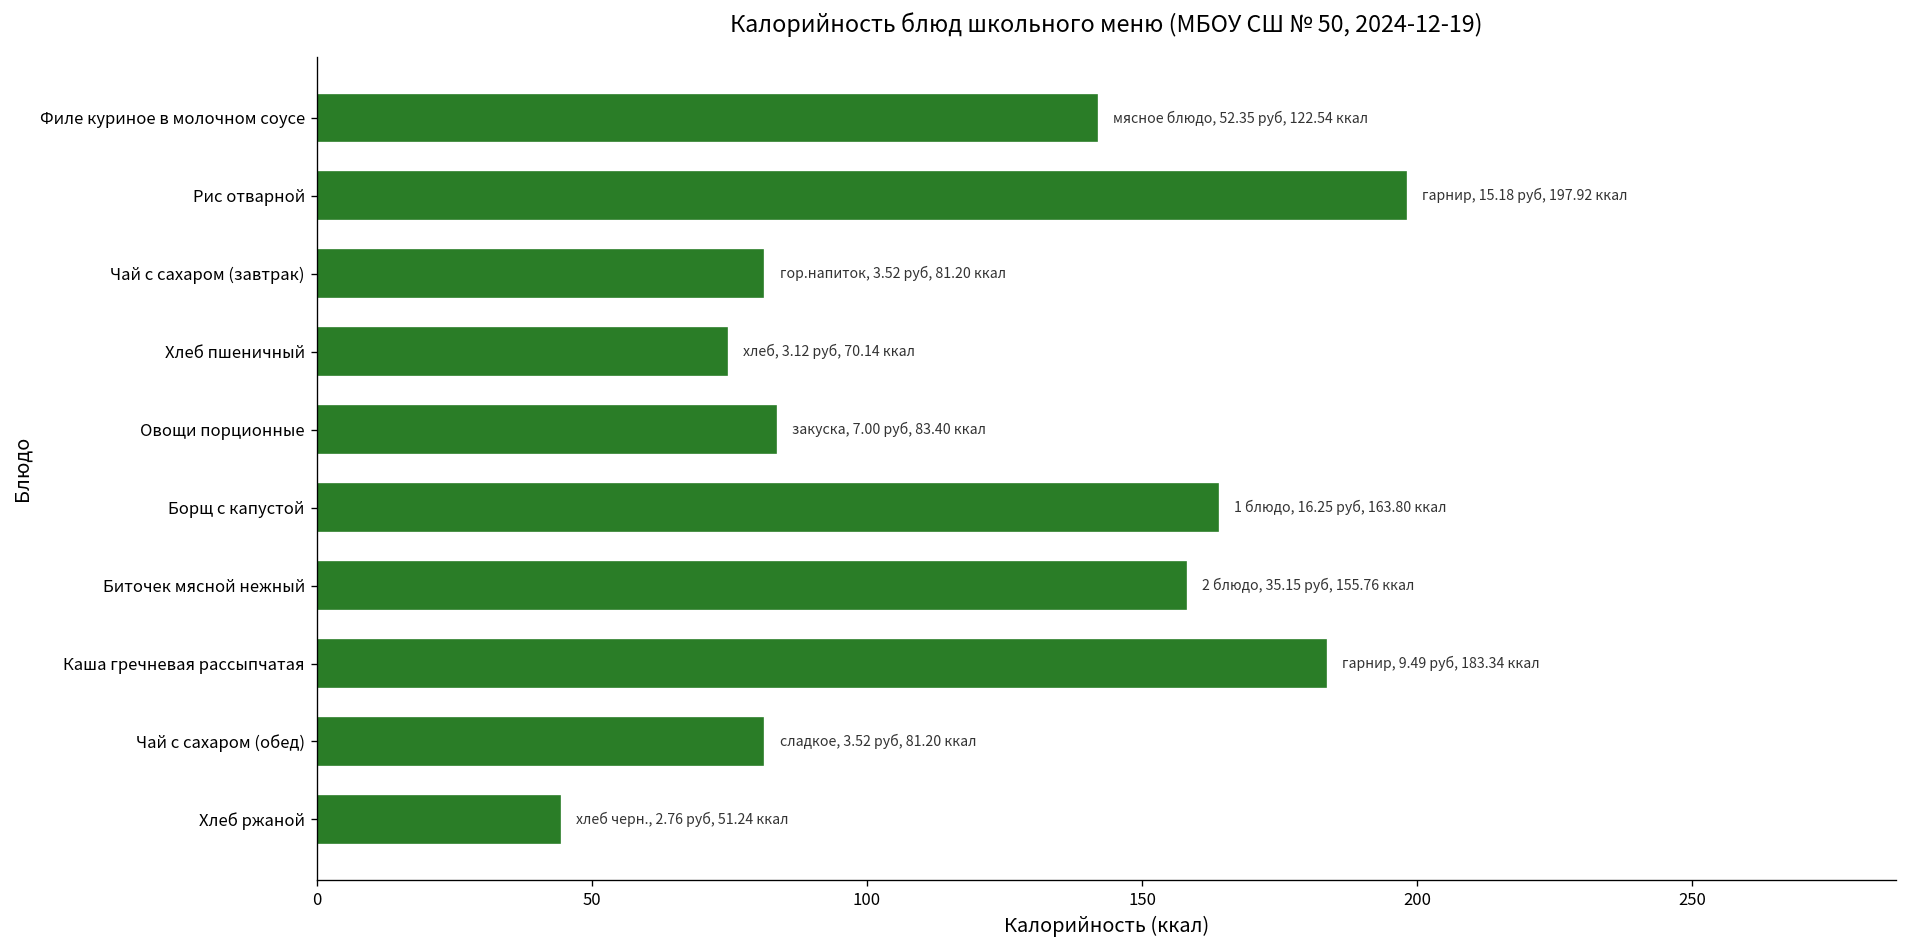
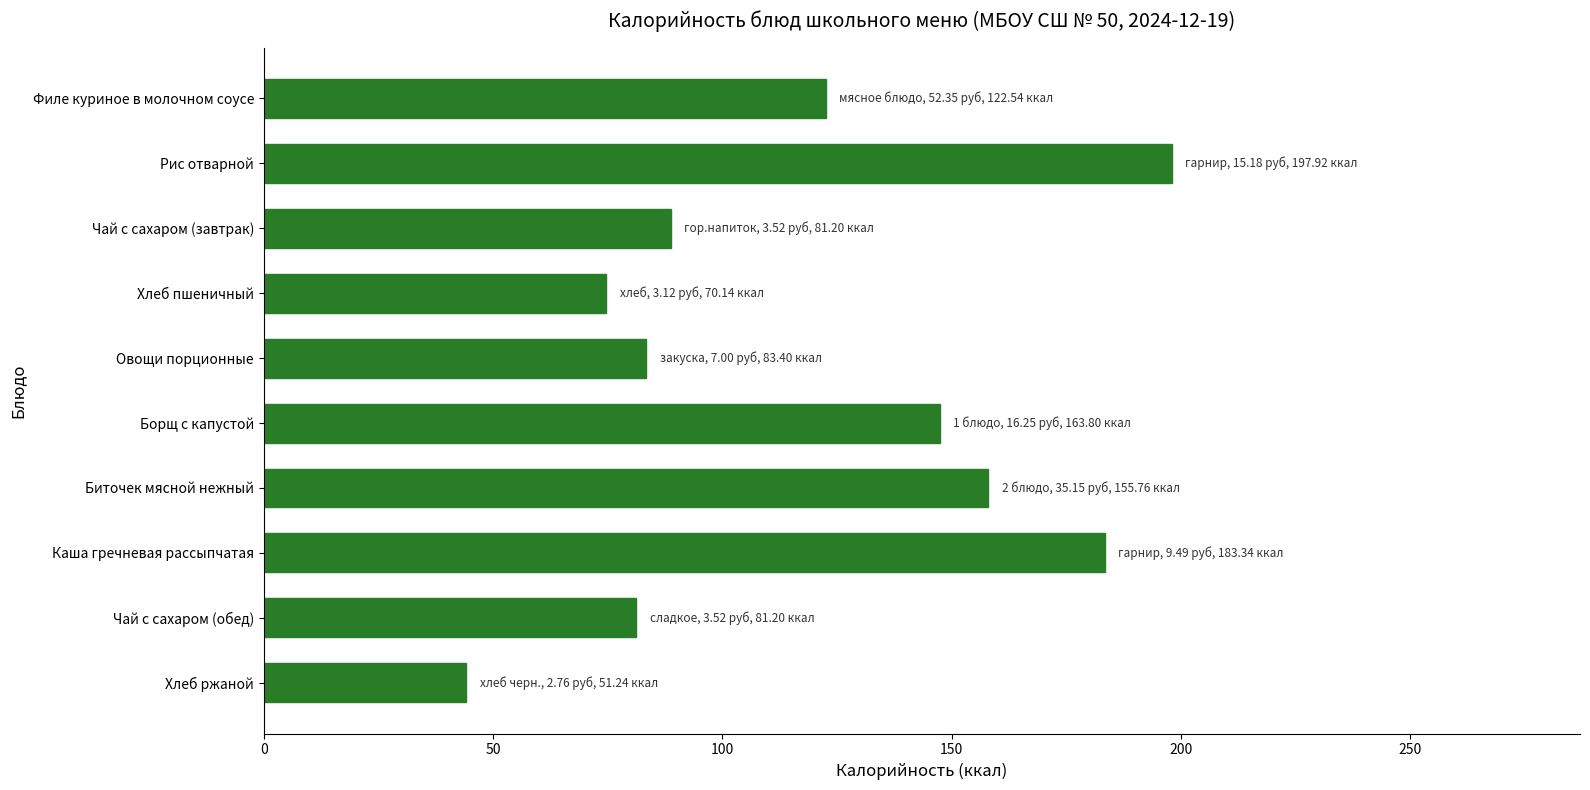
  {
-   "Филе куриное в молочном соусе": 142,
-   "Чай с сахаром (завтрак)": 81,
-   "Борщ с капустой": 164
+   "Филе куриное в молочном соусе": 123,
+   "Чай с сахаром (завтрак)": 89,
+   "Борщ с капустой": 147
  }
